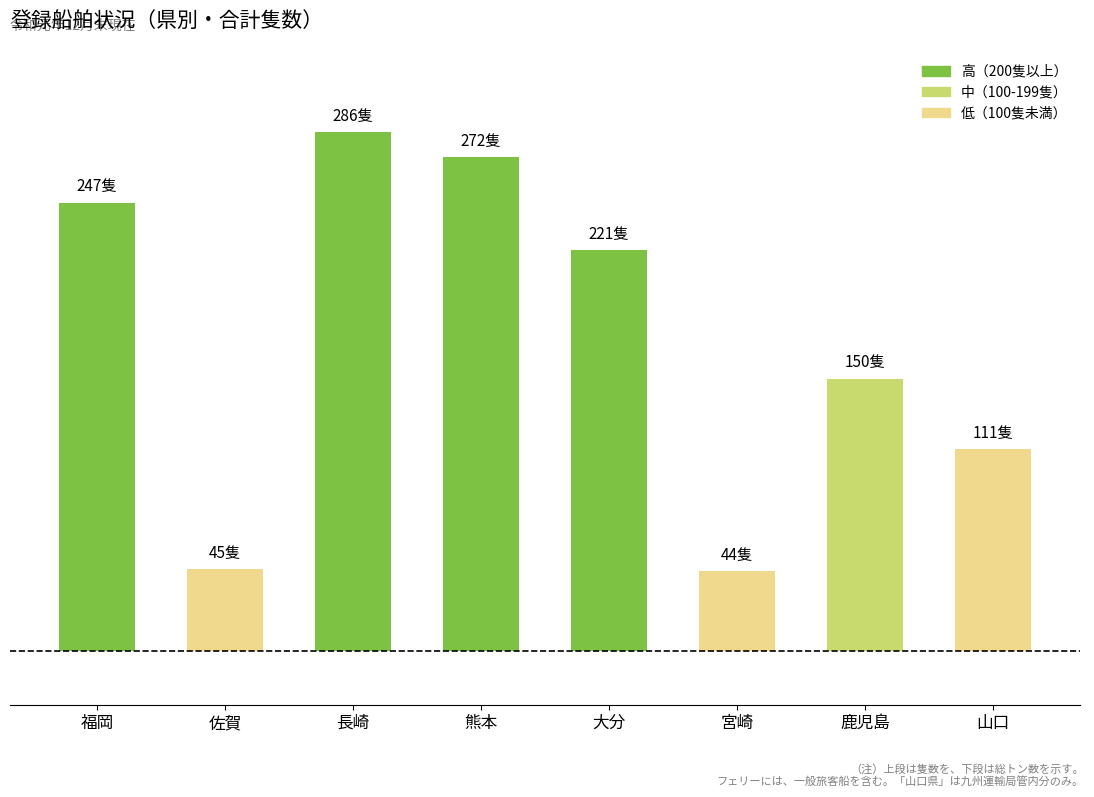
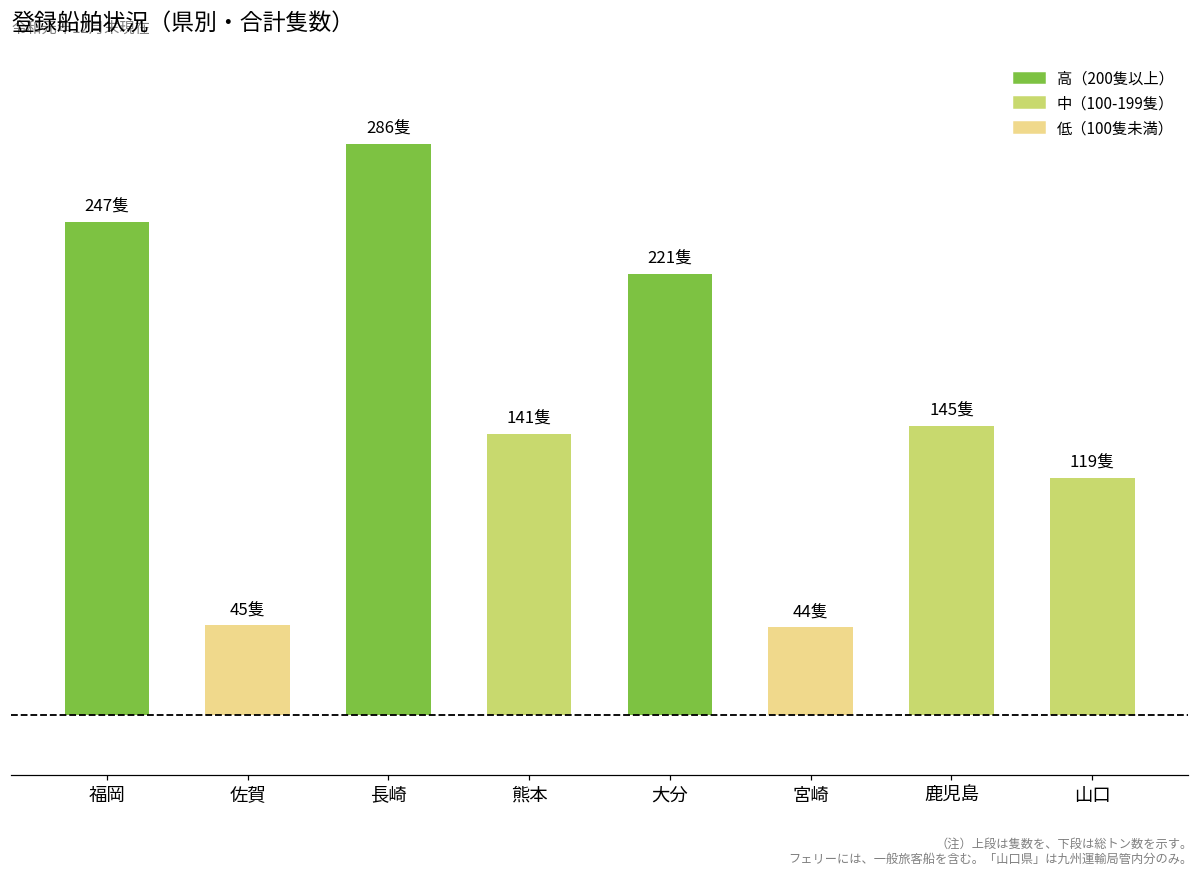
  {
    "福岡": "247隻",
    "佐賀": "45隻",
    "長崎": "286隻",
-   "熊本": "272隻",
+   "熊本": "141隻",
    "大分": "221隻",
    "宮崎": "44隻",
-   "鹿児島": "150隻",
-   "山口": "111隻"
+   "鹿児島": "145隻",
+   "山口": "119隻"
  }
